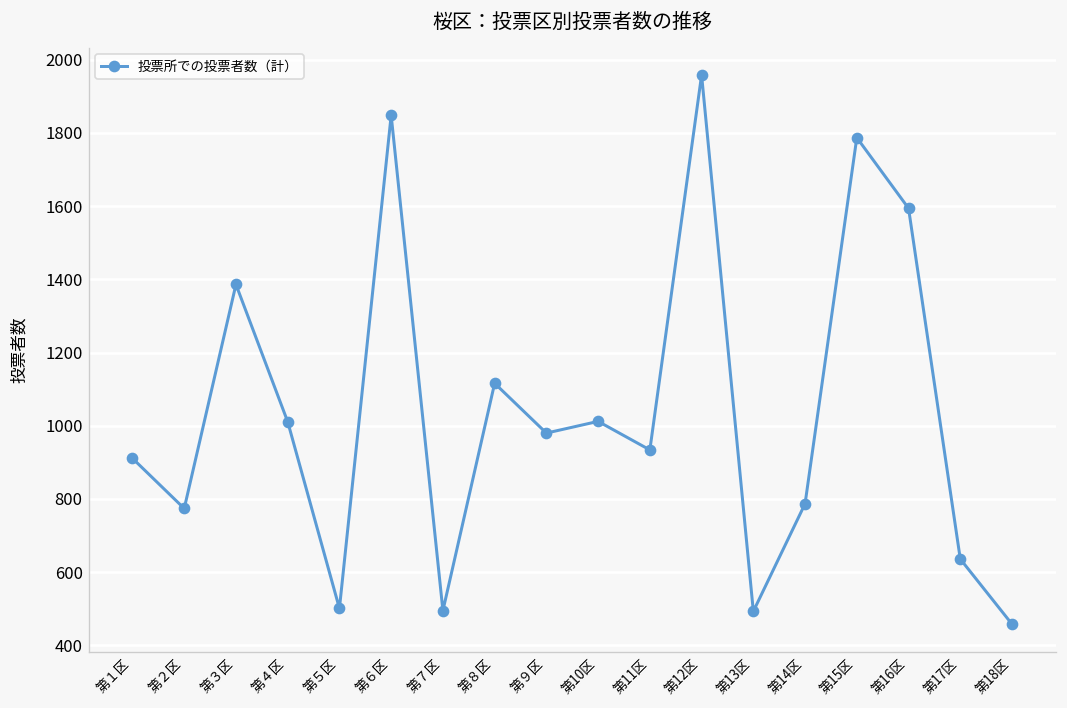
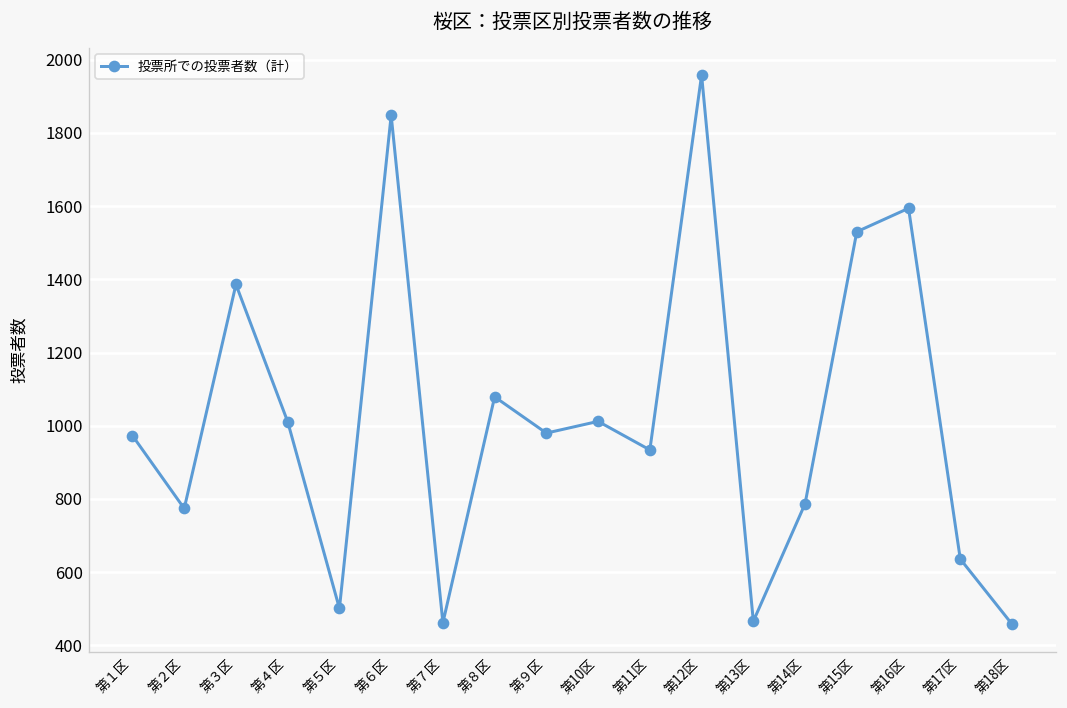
  {
-   "第１区": 910,
+   "第１区": 970,
    "第２区": 770,
    "第３区": 1390,
    "第４区": 1010,
    "第５区": 500,
    "第６区": 1850,
-   "第７区": 500,
-   "第８区": 1120,
+   "第７区": 460,
+   "第８区": 1080,
    "第９区": 980,
    "第10区": 1010,
    "第11区": 930,
    "第12区": 1960,
-   "第13区": 490,
+   "第13区": 470,
    "第14区": 790,
-   "第15区": 1790,
+   "第15区": 1530,
    "第16区": 1590,
    "第17区": 640,
    "第18区": 460
  }
